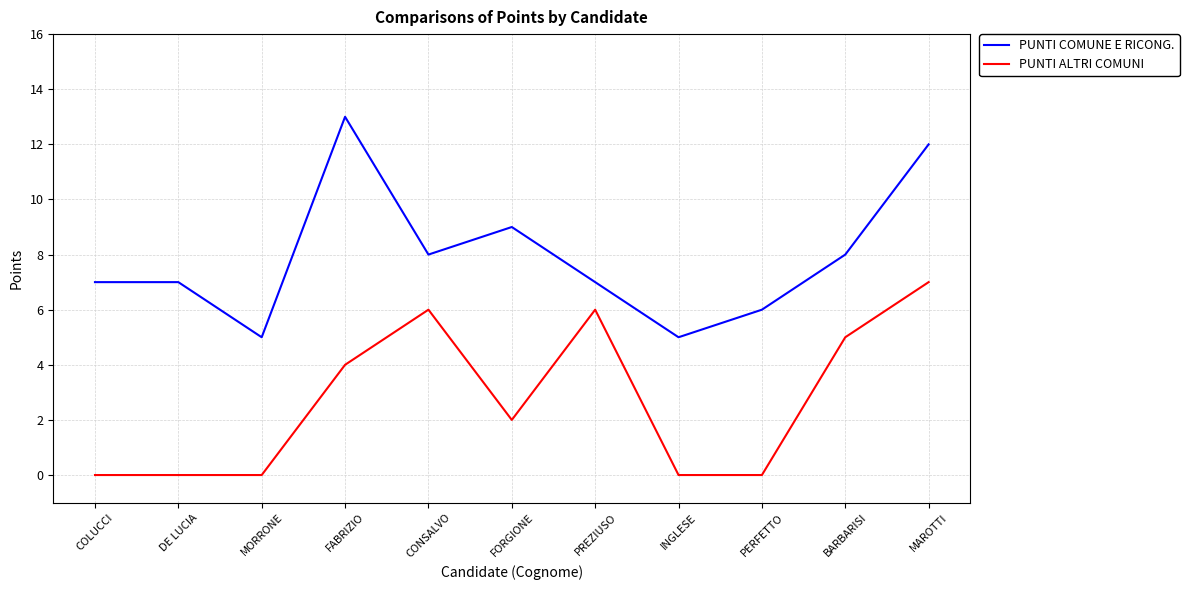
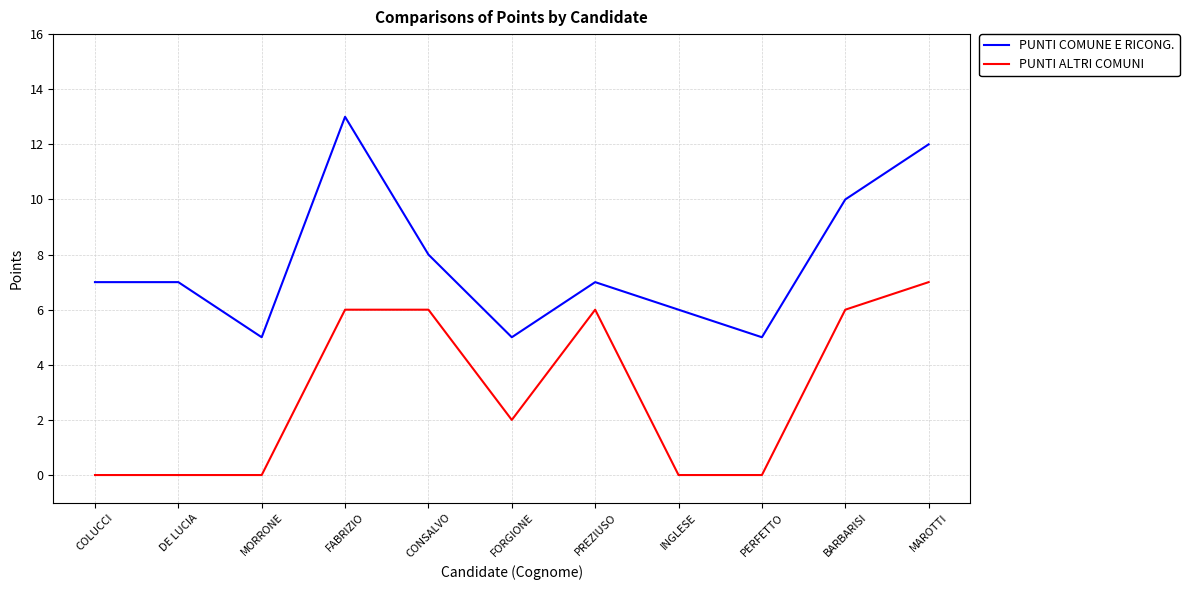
  {
    "PUNTI COMUNE E RICONG.": {
      "COLUCCI": 7,
      "DE LUCIA": 7,
      "MORRONE": 5,
      "FABRIZIO": 13,
      "CONSALVO": 8,
-     "FORGIONE": 9,
+     "FORGIONE": 5,
      "PREZIUSO": 7,
-     "INGLESE": 5,
-     "PERFETTO": 6,
-     "BARBARISI": 8,
+     "INGLESE": 6,
+     "PERFETTO": 5,
+     "BARBARISI": 10,
      "MAROTTI": 12
    },
    "PUNTI ALTRI COMUNI": {
      "COLUCCI": 0,
      "DE LUCIA": 0,
      "MORRONE": 0,
-     "FABRIZIO": 4,
+     "FABRIZIO": 6,
      "CONSALVO": 6,
      "FORGIONE": 2,
      "PREZIUSO": 6,
      "INGLESE": 0,
      "PERFETTO": 0,
-     "BARBARISI": 5,
+     "BARBARISI": 6,
      "MAROTTI": 7
    }
  }
